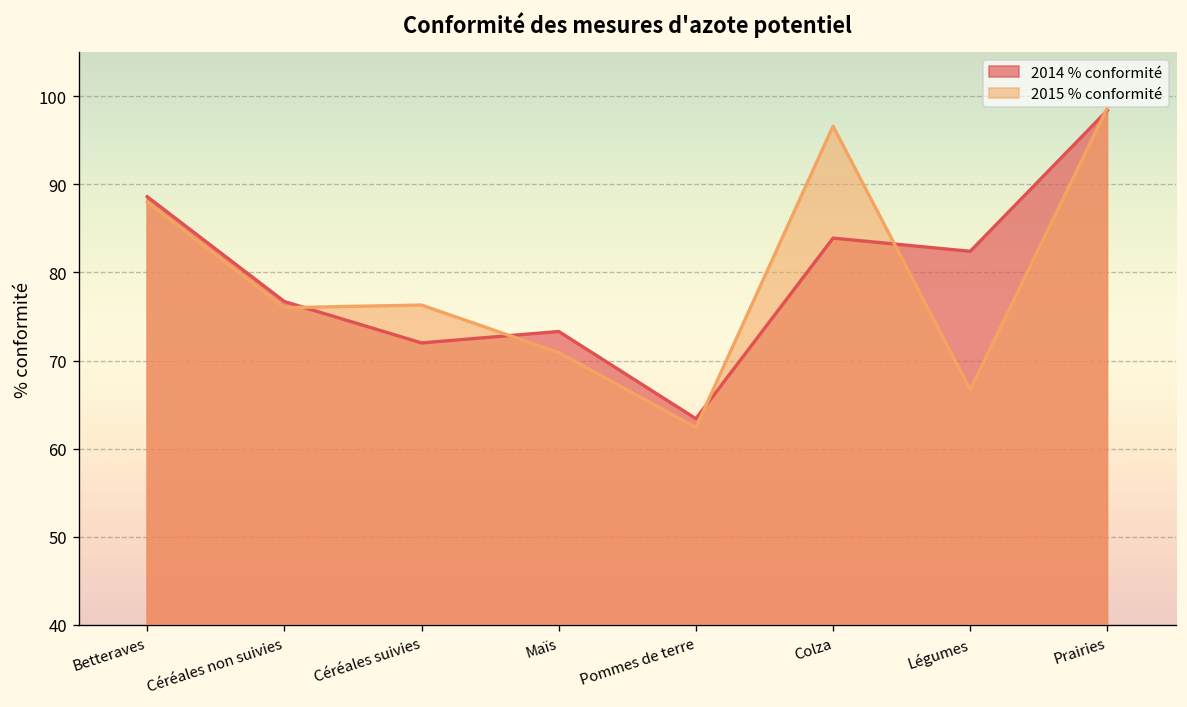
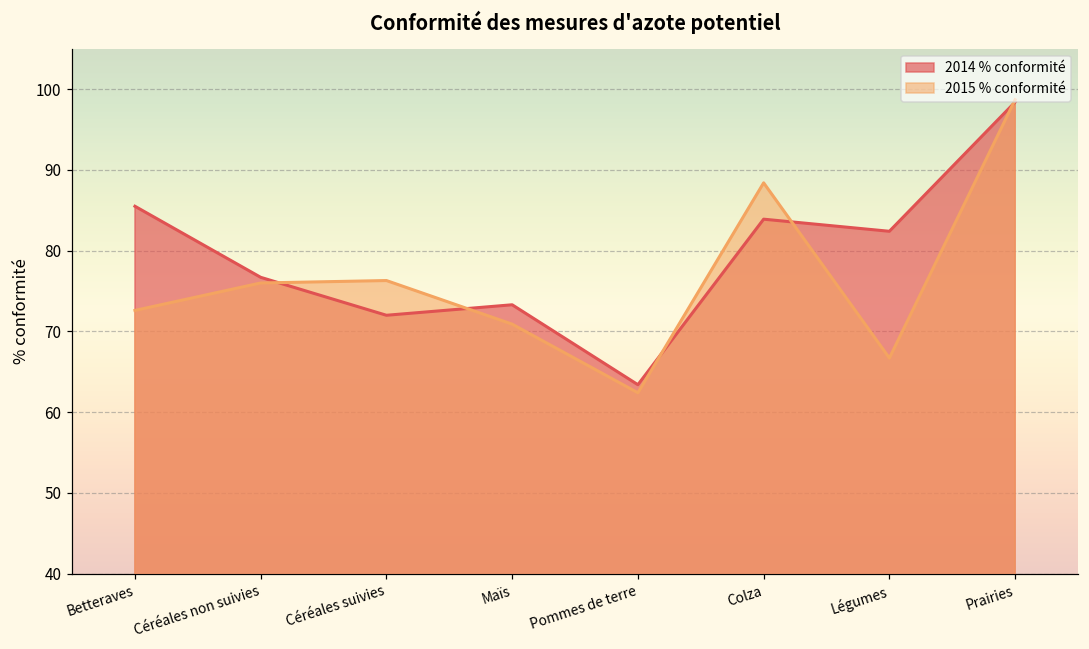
  {
    "2014 % conformité": {
-     "Betteraves": 89,
+     "Betteraves": 86,
      "Céréales non suivies": 77,
      "Céréales suivies": 72,
      "Maïs": 73,
      "Pommes de terre": 63,
      "Colza": 84,
      "Légumes": 82
    },
    "2015 % conformité": {
-     "Betteraves": 88,
+     "Betteraves": 73,
      "Céréales non suivies": 76,
      "Céréales suivies": 76,
      "Maïs": 71,
      "Pommes de terre": 62,
-     "Colza": 97,
+     "Colza": 88,
      "Légumes": 67
    }
  }
